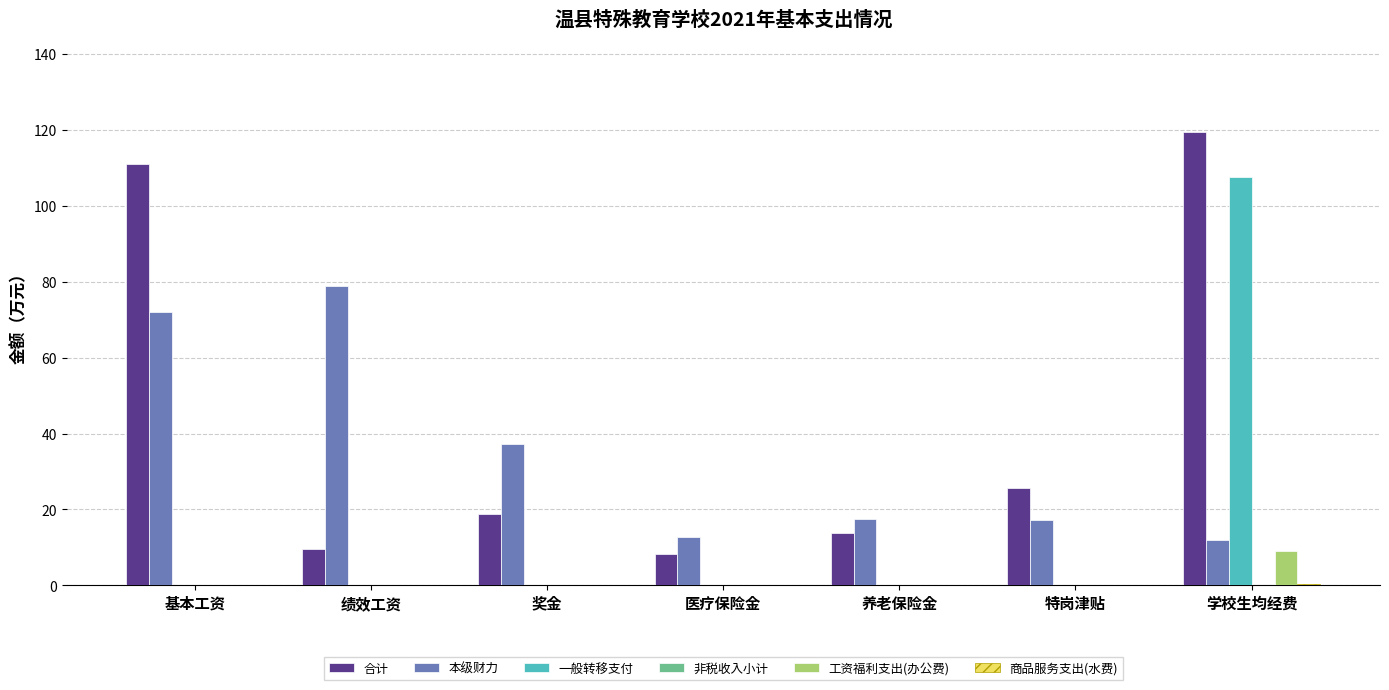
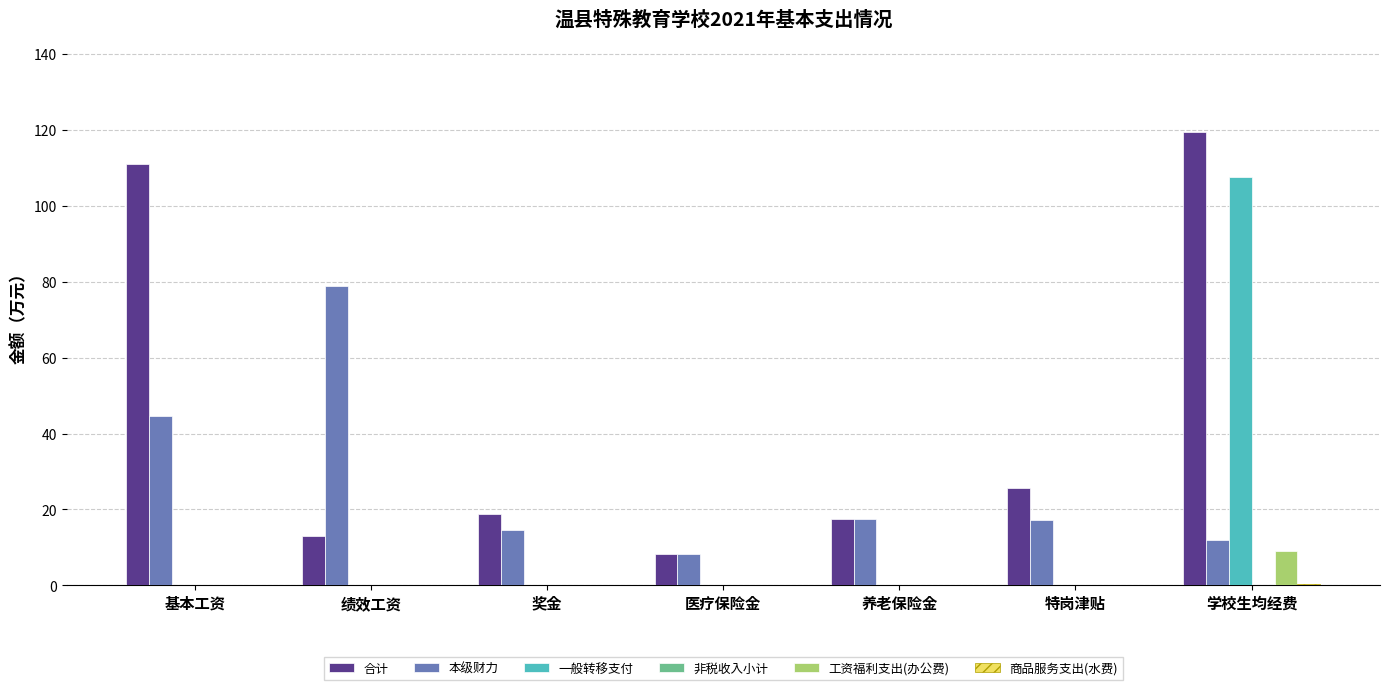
  {
    "合计": {
      "基本工资": 111,
-     "绩效工资": 10,
+     "绩效工资": 13,
      "奖金": 19,
      "医疗保险金": 8,
-     "养老保险金": 14,
+     "养老保险金": 17,
      "特岗津贴": 26,
      "学校生均经费": 119
    },
    "本级财力": {
-     "基本工资": 72,
+     "基本工资": 45,
      "绩效工资": 79,
-     "奖金": 37,
-     "医疗保险金": 13,
+     "奖金": 15,
+     "医疗保险金": 8,
      "养老保险金": 17,
      "特岗津贴": 17,
      "学校生均经费": 12
    },
    "工资福利支出(办公费)": {
      "基本工资": 0,
      "绩效工资": 0,
      "奖金": 0,
      "医疗保险金": 0,
      "养老保险金": 0,
      "特岗津贴": 0,
      "学校生均经费": 9
    },
    "商品服务支出(水费)": {
      "基本工资": 0,
      "绩效工资": 0,
      "奖金": 0,
      "医疗保险金": 0,
      "养老保险金": 0,
      "特岗津贴": 0
    }
  }
